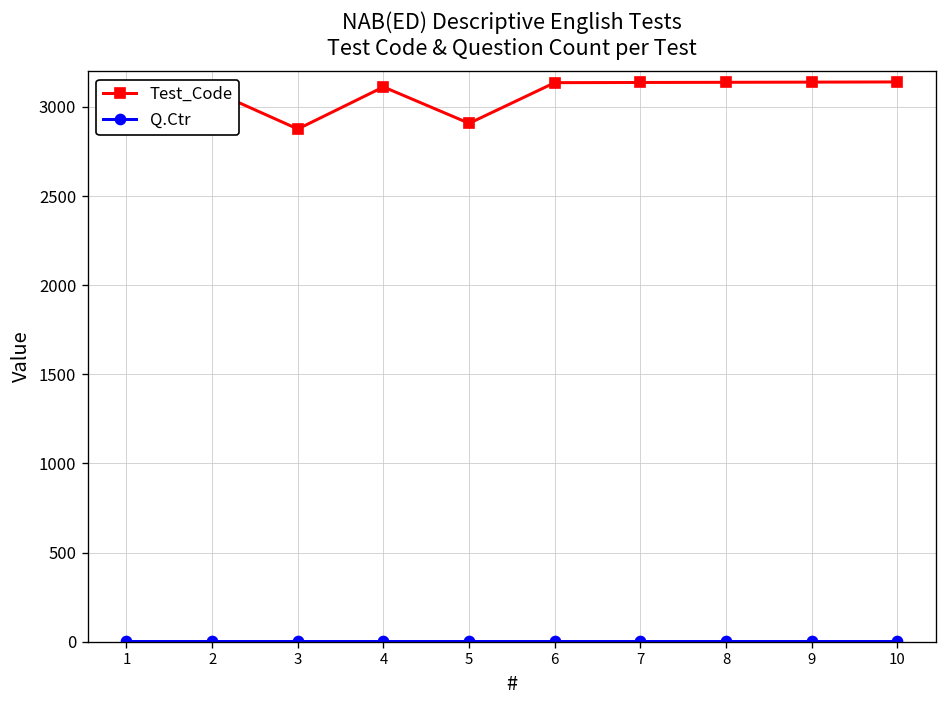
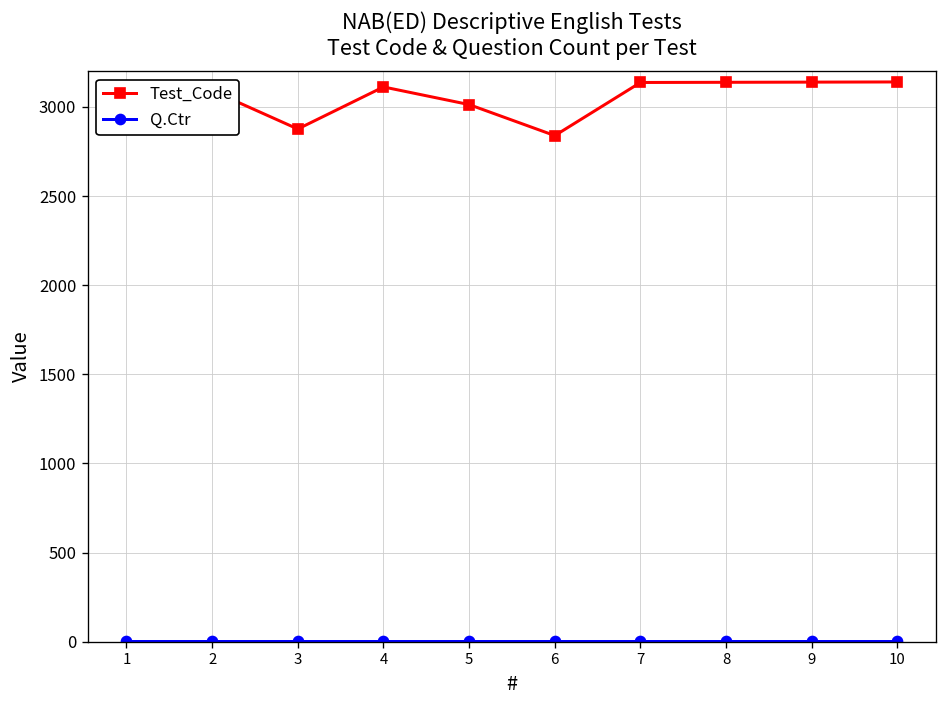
  {
    "Test_Code": {
      "3": 2880,
      "4": 3110,
-     "5": 2910,
-     "6": 3140,
+     "5": 3010,
+     "6": 2840,
      "7": 3140,
      "8": 3140,
      "9": 3140,
      "10": 3140
    },
    "Q.Ctr": {
      "1": 0,
      "2": 0,
      "3": 0,
      "4": 0,
      "5": 0,
      "6": 0,
      "7": 0,
      "8": 0,
      "9": 0,
      "10": 0
    }
  }
